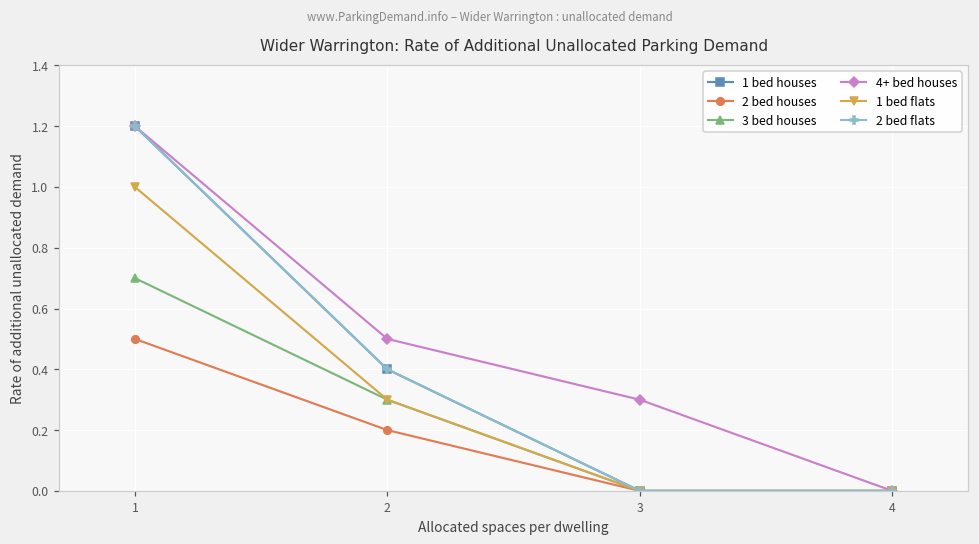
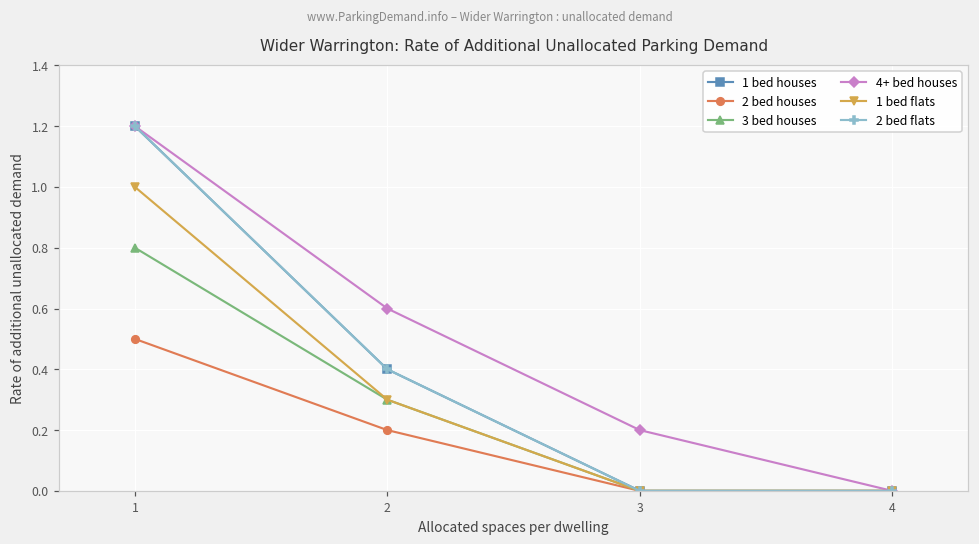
  {
    "2 bed flats": {
      "2": 0.4
    },
    "3 bed houses": {
-     "1": 0.7
+     "1": 0.8
    },
    "4+ bed houses": {
-     "2": 0.5,
-     "3": 0.3
+     "2": 0.6,
+     "3": 0.2
    }
  }
